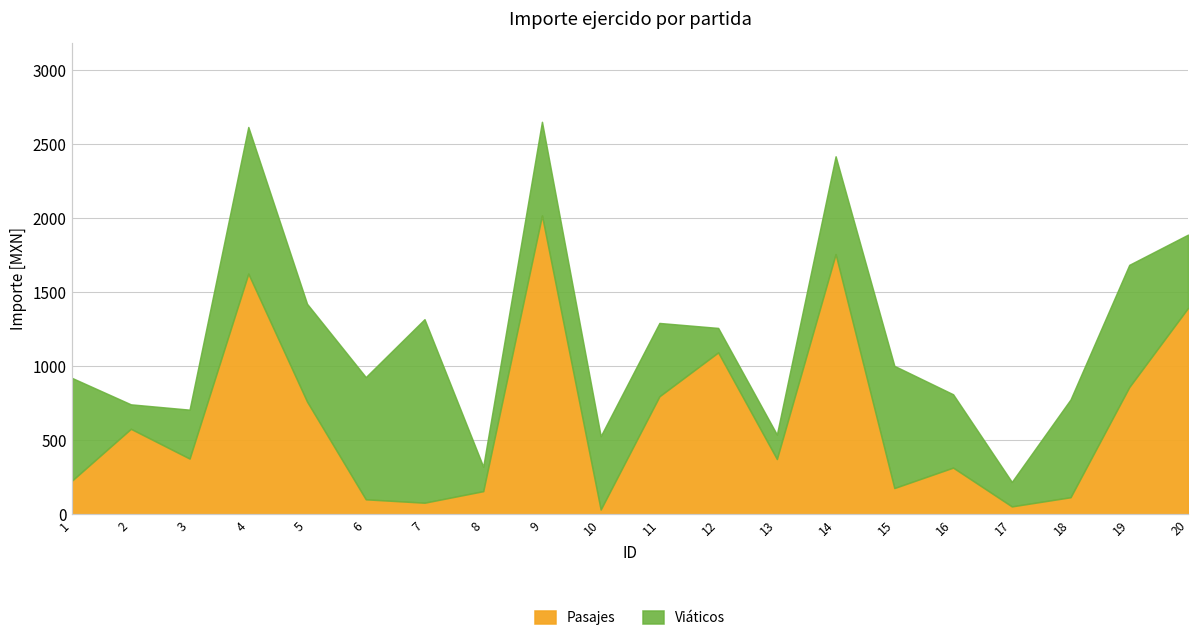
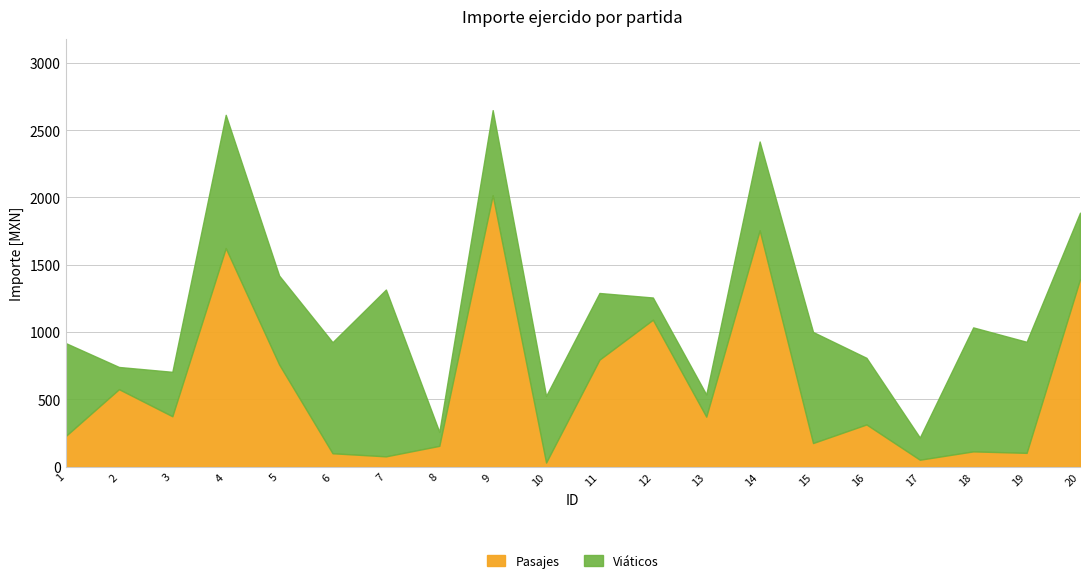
  {
    "Pasajes": {
      "1": 230,
      "2": 580,
      "3": 380,
      "4": 1620,
      "5": 760,
      "6": 100,
      "7": 80,
      "8": 160,
      "9": 2020,
      "10": 30,
      "11": 800,
      "12": 1090,
      "13": 370,
      "14": 1760,
      "15": 180,
      "16": 310,
      "17": 50,
      "18": 110,
-     "19": 860,
+     "19": 100,
      "20": 1390
    },
    "Viáticos": {
      "1": 690,
      "2": 170,
      "3": 330,
      "4": 990,
      "5": 660,
      "6": 830,
      "7": 1240,
-     "8": 170,
+     "8": 100,
      "9": 630,
      "10": 500,
      "11": 500,
      "12": 170,
      "13": 170,
      "14": 660,
      "15": 830,
      "16": 500,
      "17": 170,
-     "18": 660,
+     "18": 920,
      "19": 830,
      "20": 500
    }
  }
